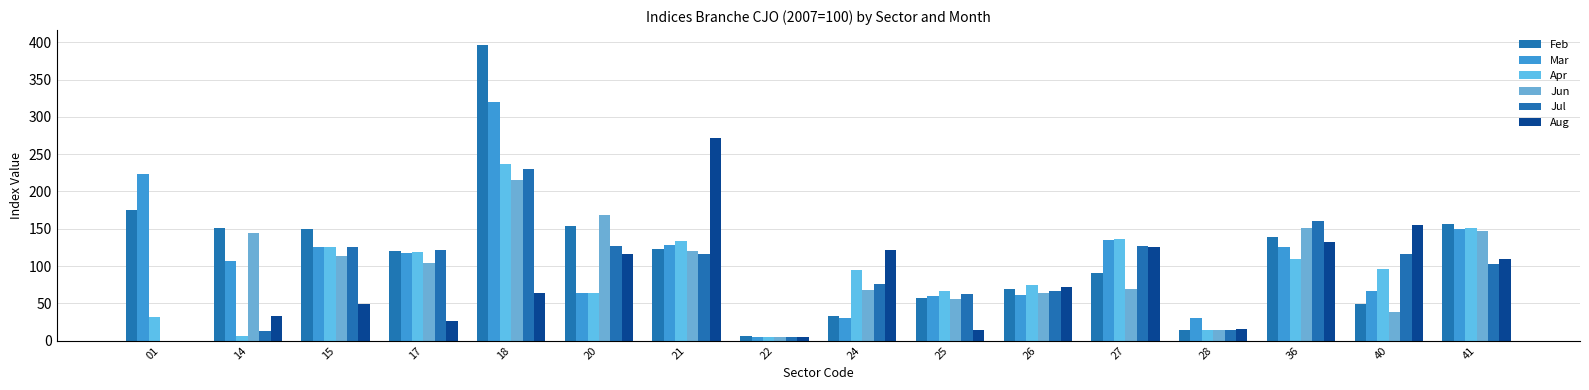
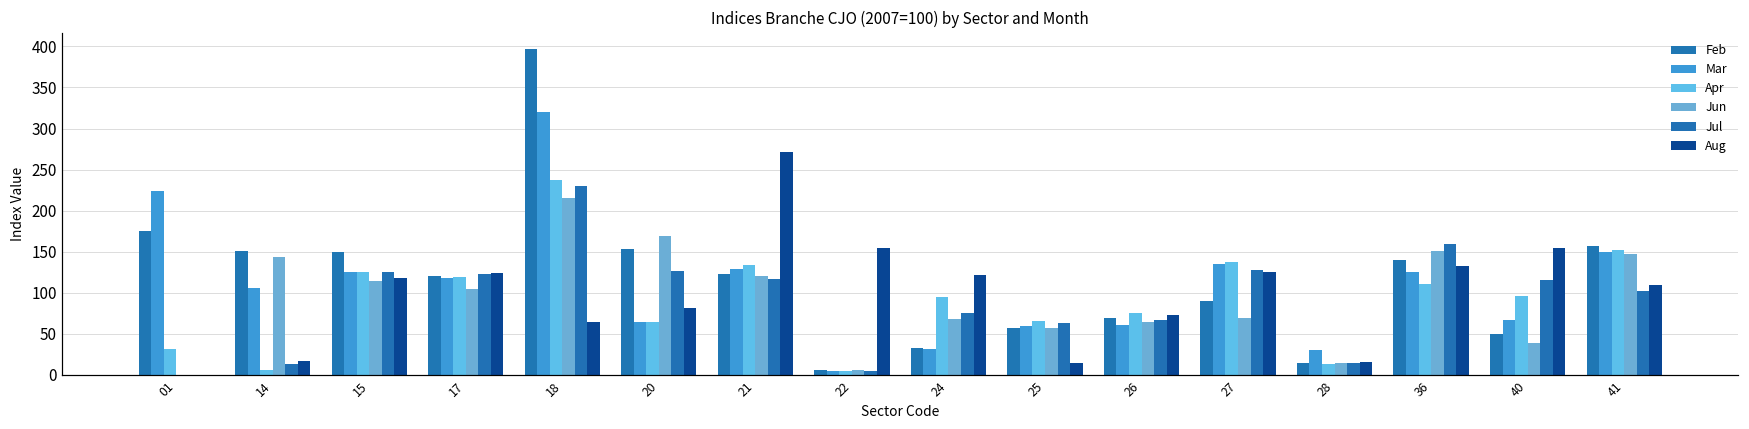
  {
    "Aug": {
      "01": 0,
-     "14": 30,
-     "15": 50,
-     "17": 30,
+     "14": 20,
+     "15": 120,
+     "17": 120,
      "18": 60,
-     "20": 120,
+     "20": 80,
      "21": 270,
-     "22": 10,
+     "22": 150,
      "24": 120,
      "25": 10,
      "26": 70,
      "27": 130,
      "28": 20,
      "36": 130,
      "40": 150,
      "41": 110
    }
  }
